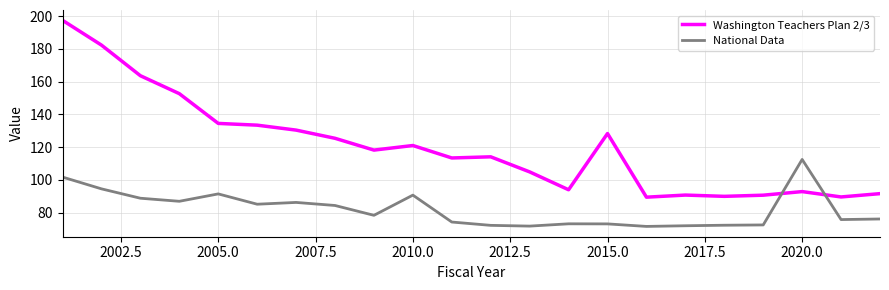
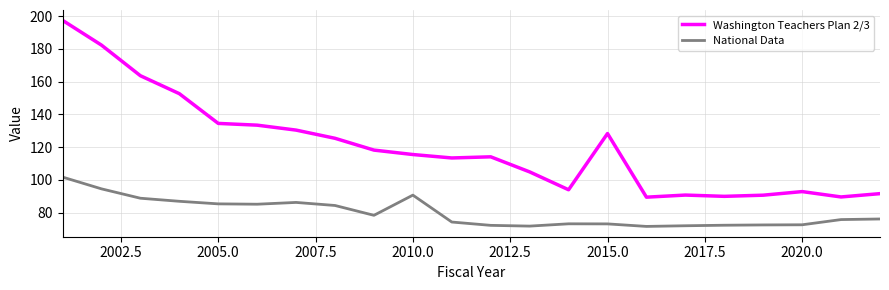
  {
    "Washington Teachers Plan 2/3": {
      "2005.0": 134,
-     "2010.0": 121,
+     "2010.0": 116,
      "2015.0": 128,
      "2020.0": 93
    },
    "National Data": {
-     "2005.0": 91,
+     "2005.0": 85,
      "2010.0": 91,
      "2015.0": 73,
-     "2020.0": 113
+     "2020.0": 73
    }
  }
